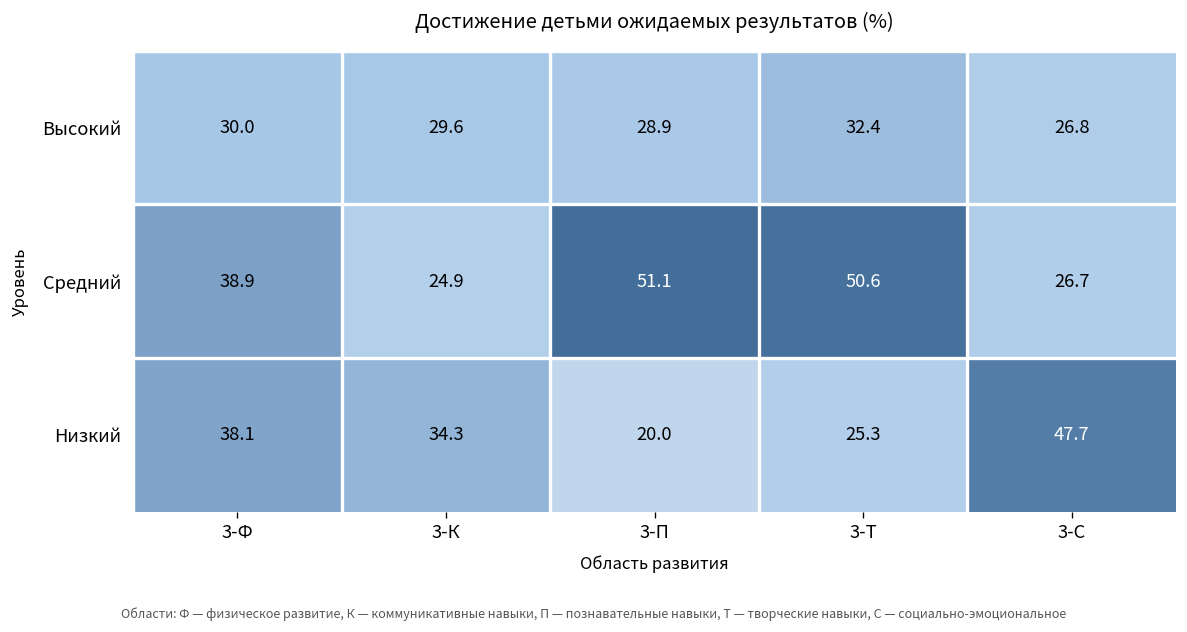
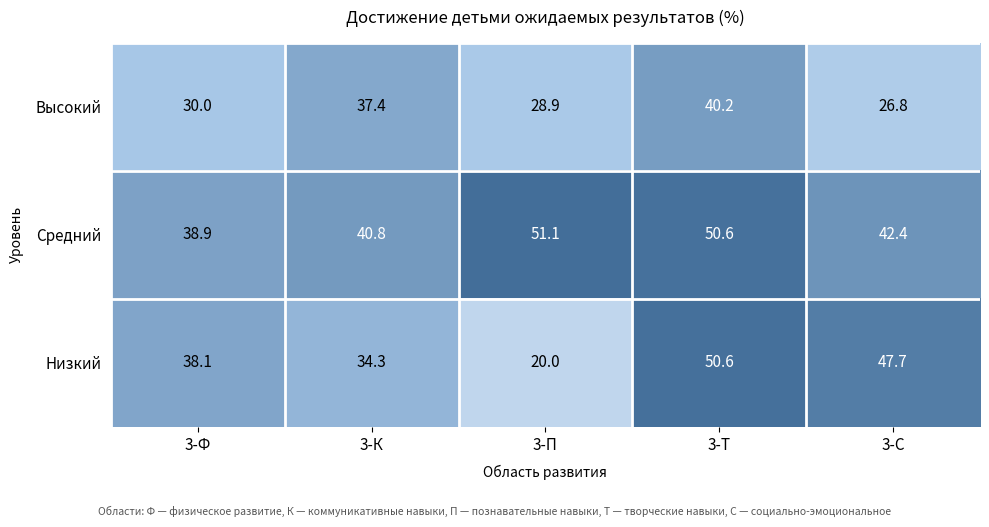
  {
    "Высокий": {
      "3-Ф": 30.0,
-     "3-К": 29.6,
+     "3-К": 37.4,
      "3-П": 28.9,
-     "3-Т": 32.4,
+     "3-Т": 40.2,
      "3-С": 26.8
    },
    "Средний": {
      "3-Ф": 38.9,
-     "3-К": 24.9,
+     "3-К": 40.8,
      "3-П": 51.1,
      "3-Т": 50.6,
-     "3-С": 26.7
+     "3-С": 42.4
    },
    "Низкий": {
      "3-Ф": 38.1,
      "3-К": 34.3,
      "3-П": 20.0,
-     "3-Т": 25.3,
+     "3-Т": 50.6,
      "3-С": 47.7
    }
  }
